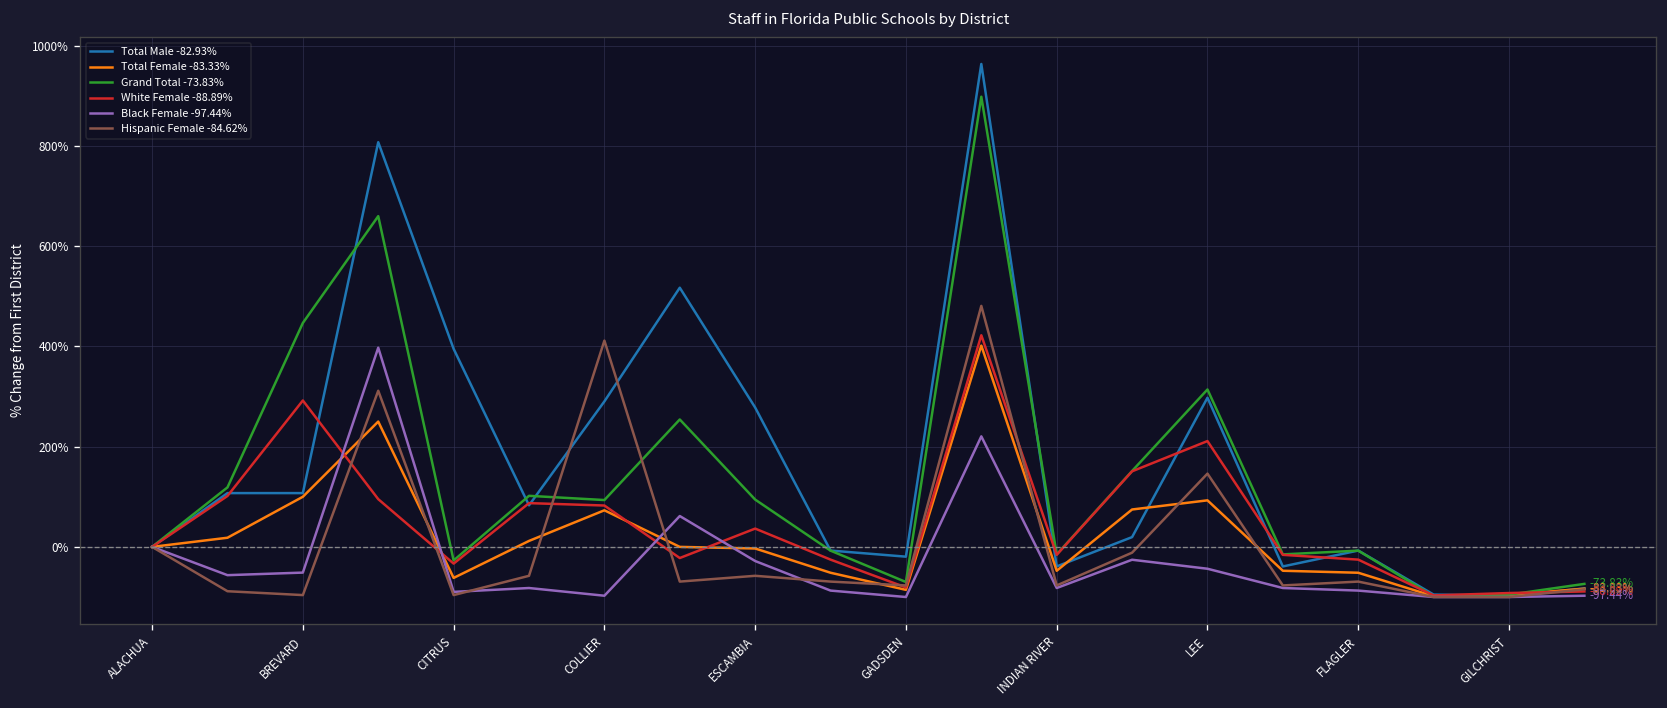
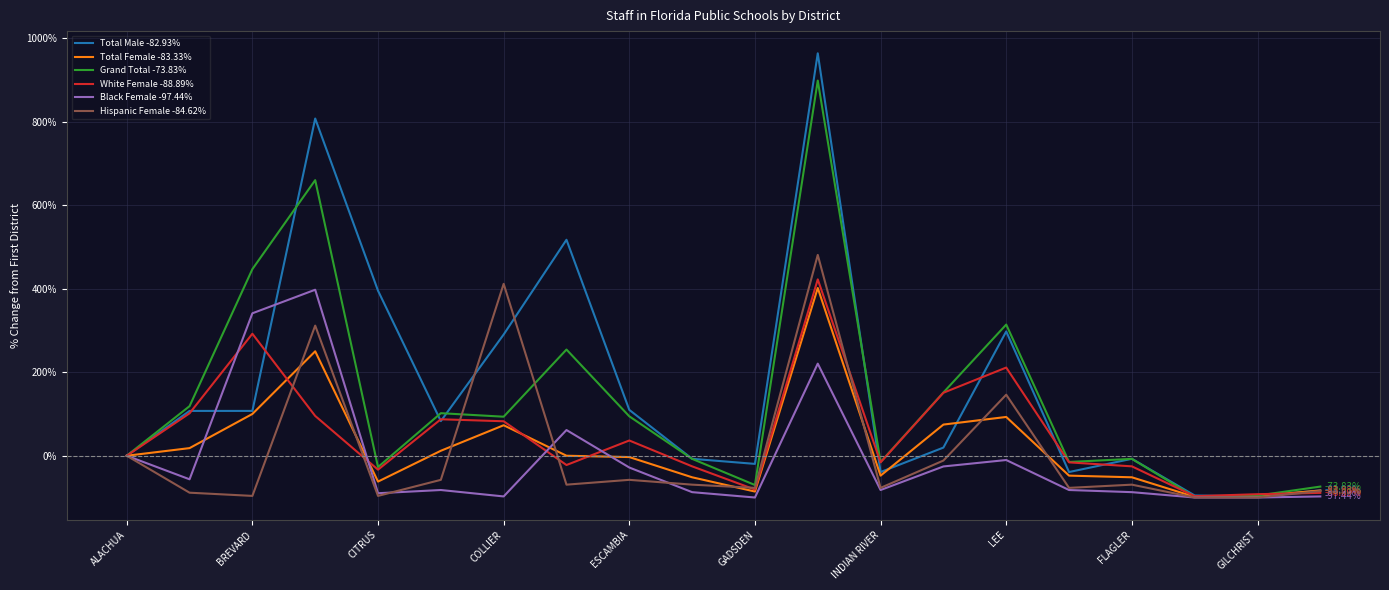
  {
    "Total Male -82.93%": {
      "BREVARD": "110%",
      "CITRUS": "400%",
      "COLLIER": "290%",
-     "ESCAMBIA": "280%",
+     "ESCAMBIA": "110%",
      "GADSDEN": "-20%",
      "LEE": "300%"
    },
    "Total Female -83.33%": {
      "BREVARD": "100%",
      "CITRUS": "-60%",
      "COLLIER": "70%",
      "ESCAMBIA": "0%",
      "LEE": "90%"
    },
    "Grand Total -73.83%": {
      "BREVARD": "450%",
      "CITRUS": "-30%",
      "COLLIER": "90%",
      "ESCAMBIA": "90%",
      "GADSDEN": "-70%",
      "LEE": "310%"
    },
    "White Female -88.89%": {
      "BREVARD": "290%",
      "CITRUS": "-30%",
      "COLLIER": "80%",
      "ESCAMBIA": "40%",
      "LEE": "210%"
    },
    "Black Female -97.44%": {
-     "BREVARD": "-50%",
+     "BREVARD": "340%",
      "CITRUS": "-90%",
      "COLLIER": "-100%",
      "ESCAMBIA": "-30%",
      "GADSDEN": "-100%",
-     "LEE": "-40%"
+     "LEE": "-10%"
    },
    "Hispanic Female -84.62%": {
      "BREVARD": "-100%",
      "CITRUS": "-100%",
      "COLLIER": "410%",
      "ESCAMBIA": "-60%",
      "LEE": "150%"
    }
  }
